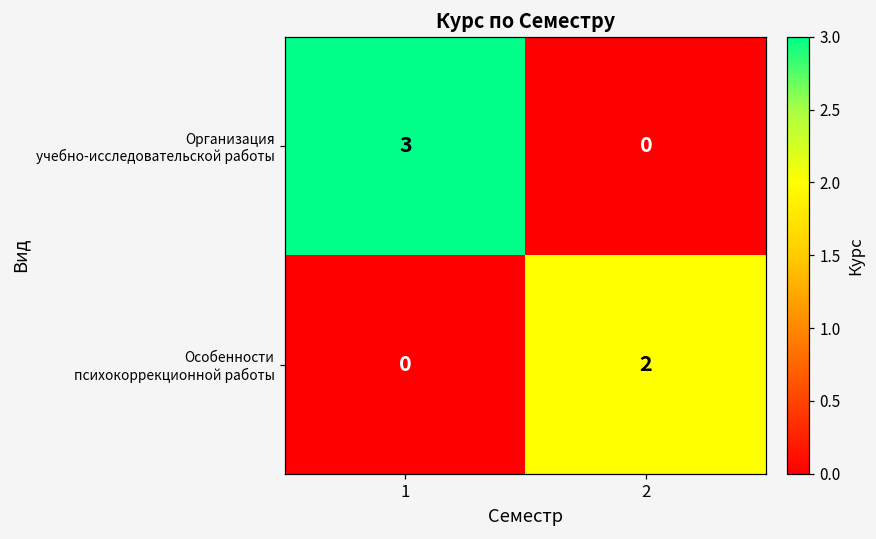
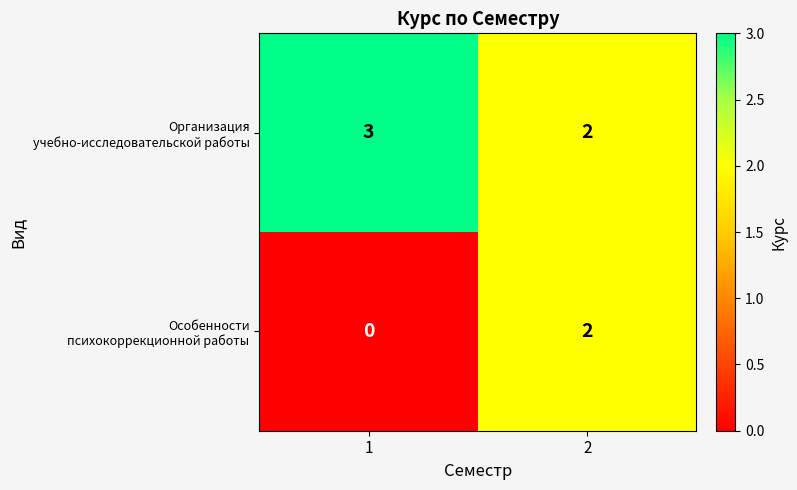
  {
    "Организация учебно-исследовательской работы": {
      "1": 3,
-     "2": 0
+     "2": 2
    },
    "Особенности психокоррекционной работы": {
      "1": 0,
      "2": 2
    }
  }
